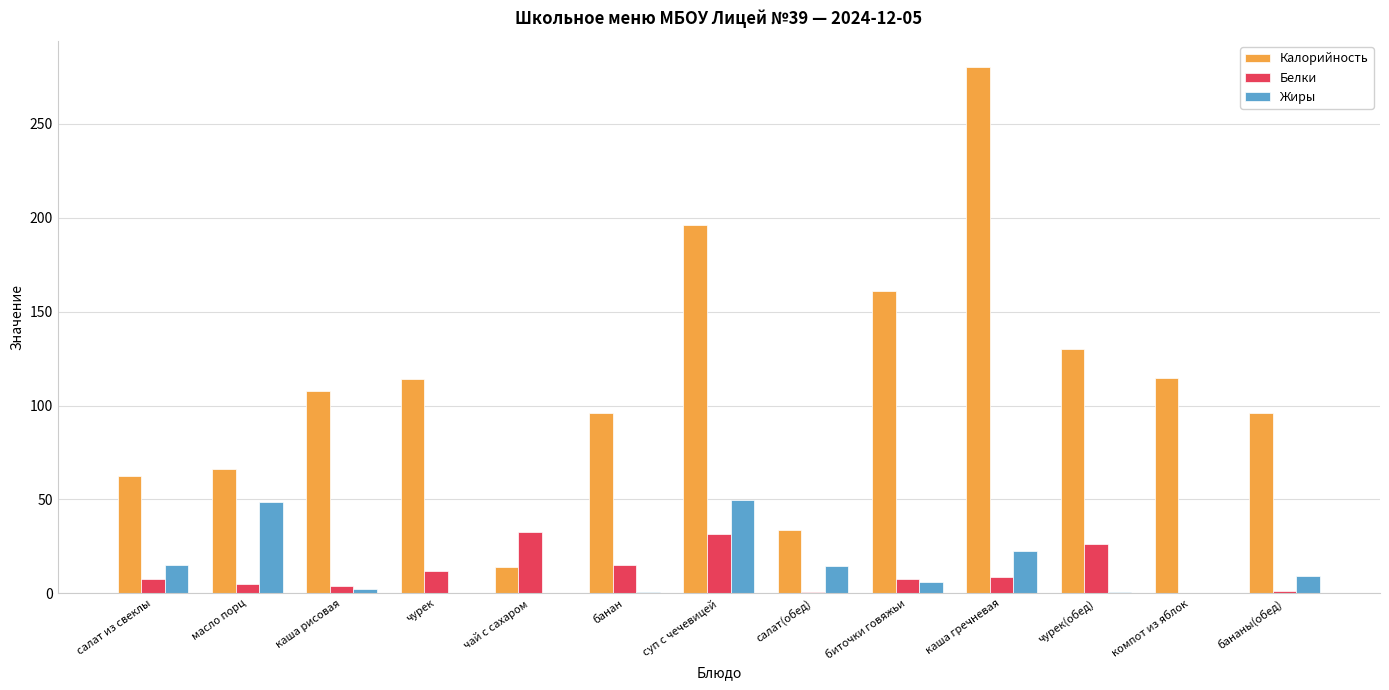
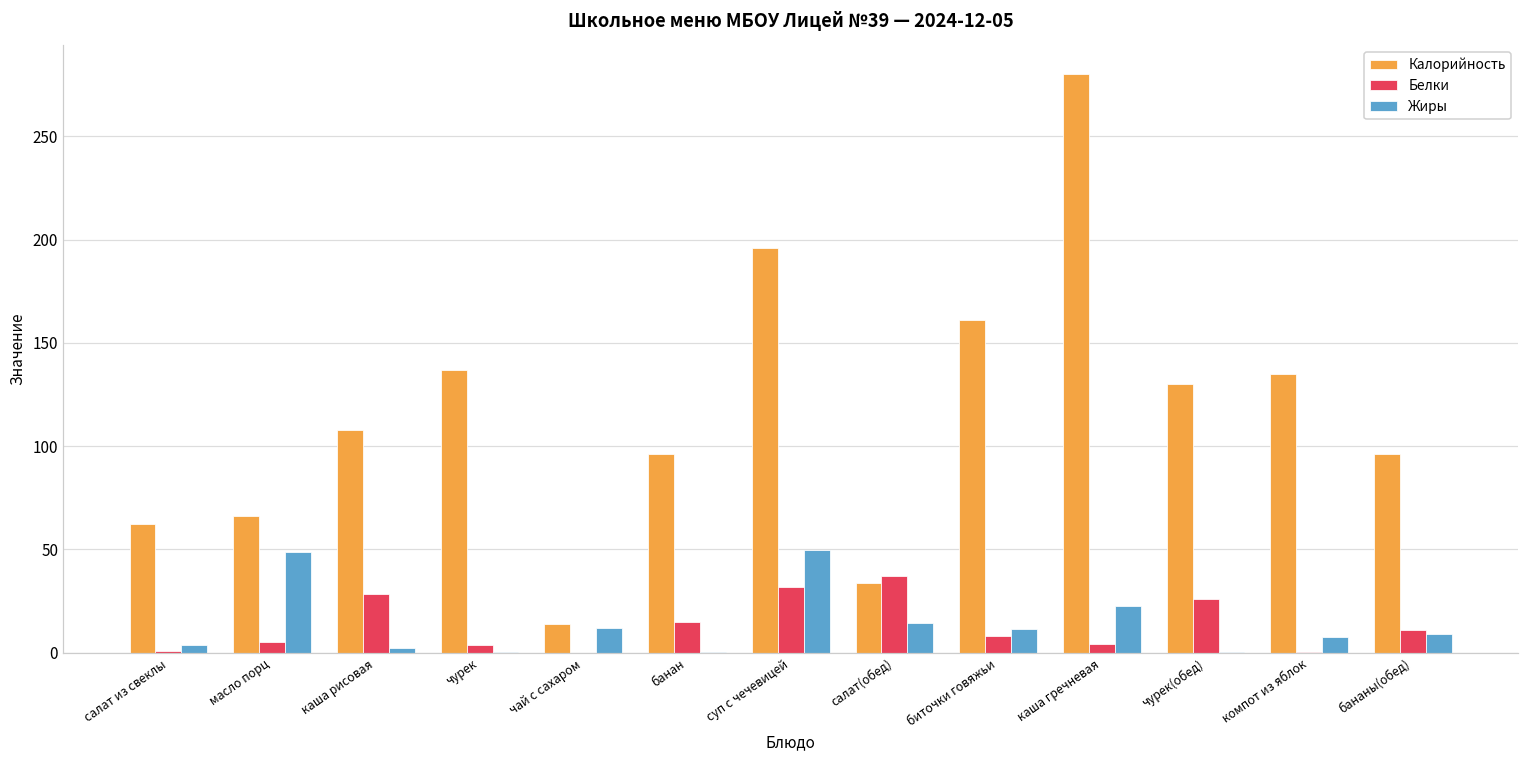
  {
    "Калорийность": {
      "салат из свеклы": 62,
      "масло порц": 66,
      "каша рисовая": 108,
-     "чурек": 114,
+     "чурек": 137,
      "чай с сахаром": 14,
      "банан": 96,
      "суп с чечевицей": 196,
      "салат(обед)": 34,
      "биточки говяжьи": 161,
      "каша гречневая": 280,
      "чурек(обед)": 130,
-     "компот из яблок": 115,
+     "компот из яблок": 135,
      "бананы(обед)": 96
    },
    "Белки": {
-     "салат из свеклы": 8,
+     "салат из свеклы": 1,
      "масло порц": 5,
-     "каша рисовая": 4,
-     "чурек": 12,
-     "чай с сахаром": 33,
+     "каша рисовая": 28,
+     "чурек": 4,
+     "чай с сахаром": 0,
      "банан": 15,
      "суп с чечевицей": 32,
-     "салат(обед)": 1,
+     "салат(обед)": 37,
      "биточки говяжьи": 8,
-     "каша гречневая": 9,
+     "каша гречневая": 4,
      "чурек(обед)": 26,
-     "бананы(обед)": 2
+     "бананы(обед)": 11
    },
    "Жиры": {
-     "салат из свеклы": 15,
+     "салат из свеклы": 4,
      "масло порц": 49,
      "каша рисовая": 2,
-     "чай с сахаром": 0,
+     "чай с сахаром": 12,
      "суп с чечевицей": 50,
      "салат(обед)": 15,
-     "биточки говяжьи": 6,
+     "биточки говяжьи": 11,
      "каша гречневая": 23,
-     "компот из яблок": 0,
+     "компот из яблок": 8,
      "бананы(обед)": 9
    }
  }
